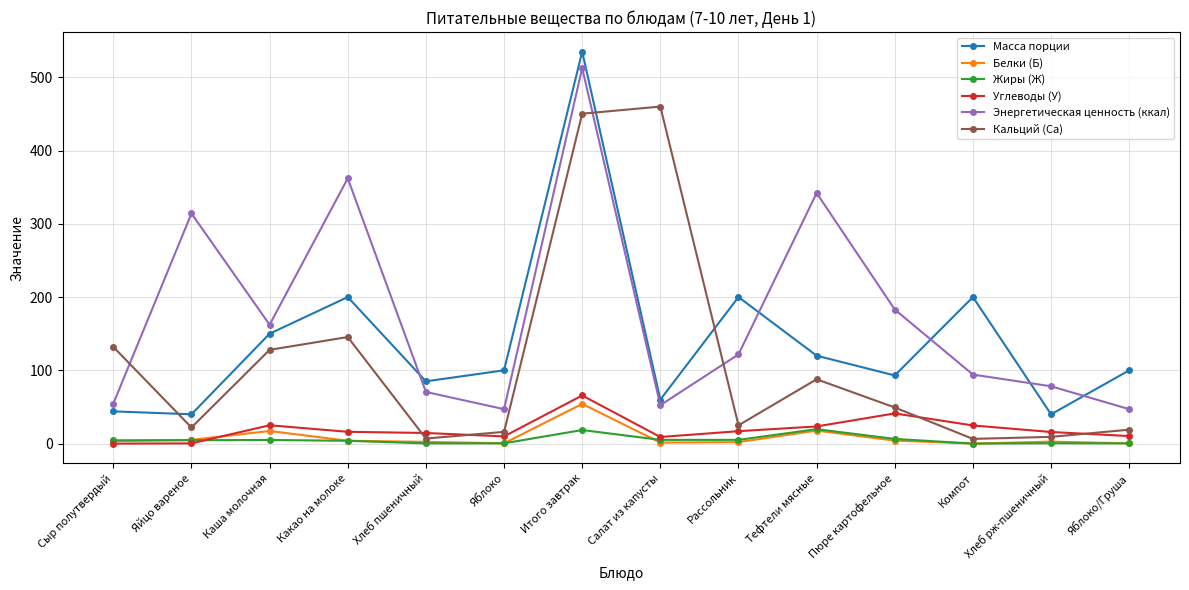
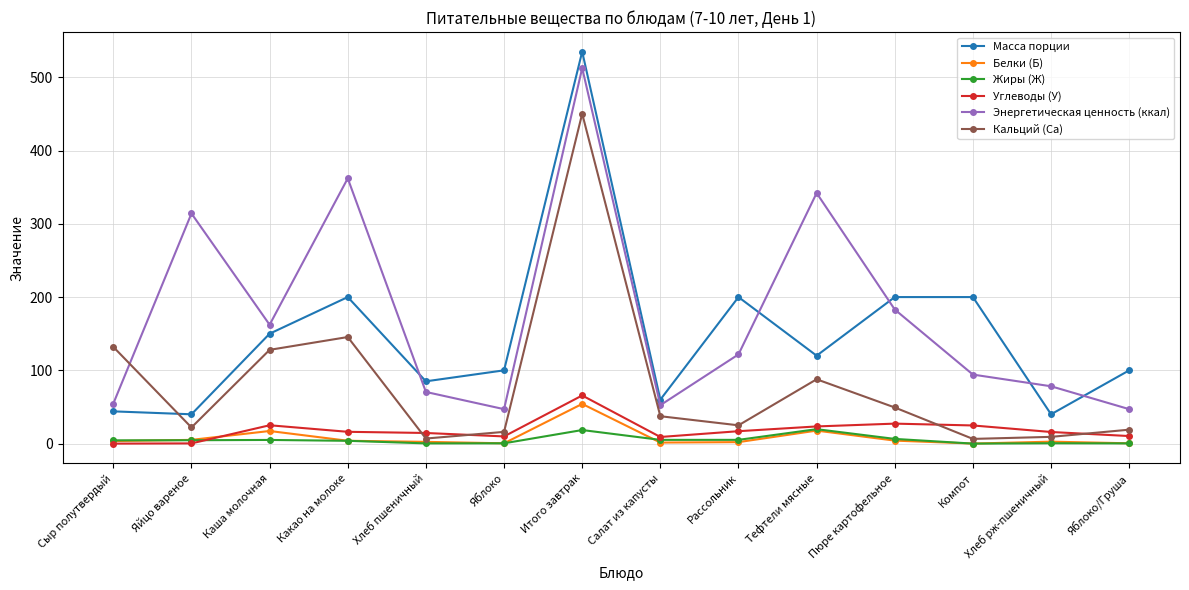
  {
    "Масса порции": {
      "Сыр полутвердый": 40,
      "Яйцо вареное": 40,
      "Каша молочная": 150,
      "Какао на молоке": 200,
      "Хлеб пшеничный": 90,
      "Яблоко": 100,
      "Итого завтрак": 540,
      "Салат из капусты": 60,
      "Рассольник": 200,
      "Тефтели мясные": 120,
-     "Пюре картофельное": 90,
+     "Пюре картофельное": 200,
      "Компот": 200,
      "Хлеб рж-пшеничный": 40,
      "Яблоко/Груша": 100
    },
    "Белки (Б)": {
      "Каша молочная": 20,
      "Итого завтрак": 50,
      "Салат из капусты": 0
    },
    "Жиры (Ж)": {
      "Каша молочная": 0,
      "Итого завтрак": 20,
      "Салат из капусты": 10
    },
    "Углеводы (У)": {
      "Сыр полутвердый": 0,
      "Яйцо вареное": 0,
      "Каша молочная": 30,
      "Какао на молоке": 20,
      "Хлеб пшеничный": 10,
      "Яблоко": 10,
      "Итого завтрак": 70,
      "Салат из капусты": 10,
      "Рассольник": 20,
      "Тефтели мясные": 20,
-     "Пюре картофельное": 40,
+     "Пюре картофельное": 30,
      "Компот": 20,
      "Хлеб рж-пшеничный": 20,
      "Яблоко/Груша": 10
    },
    "Энергетическая ценность (ккал)": {
      "Сыр полутвердый": 50,
      "Яйцо вареное": 310,
      "Каша молочная": 160,
      "Какао на молоке": 360,
      "Хлеб пшеничный": 70,
      "Яблоко": 50,
      "Итого завтрак": 510,
      "Салат из капусты": 50,
      "Рассольник": 120,
      "Тефтели мясные": 340,
      "Пюре картофельное": 180,
      "Компот": 90,
      "Хлеб рж-пшеничный": 80,
      "Яблоко/Груша": 50
    },
    "Кальций (Ca)": {
      "Сыр полутвердый": 130,
      "Яйцо вареное": 20,
      "Каша молочная": 130,
      "Какао на молоке": 150,
      "Хлеб пшеничный": 10,
      "Яблоко": 20,
      "Итого завтрак": 450,
-     "Салат из капусты": 460,
+     "Салат из капусты": 40,
      "Рассольник": 20,
      "Тефтели мясные": 90,
      "Пюре картофельное": 50,
      "Компот": 10,
      "Хлеб рж-пшеничный": 10,
      "Яблоко/Груша": 20
    }
  }
